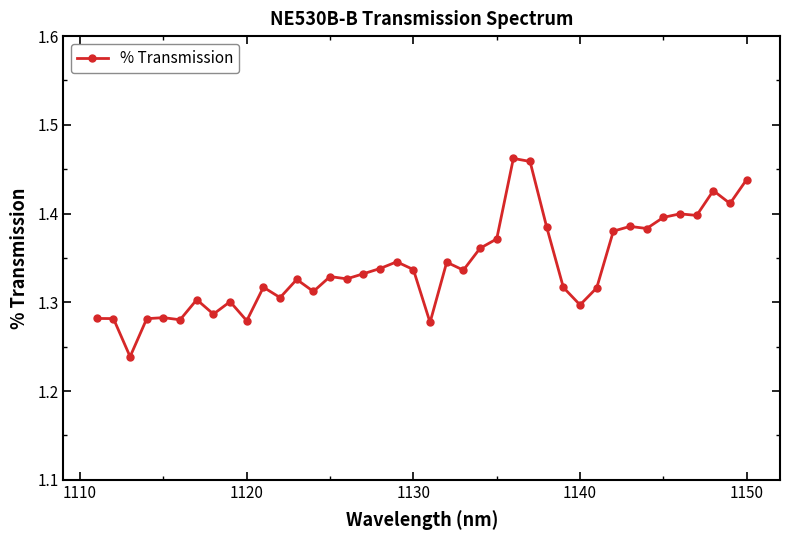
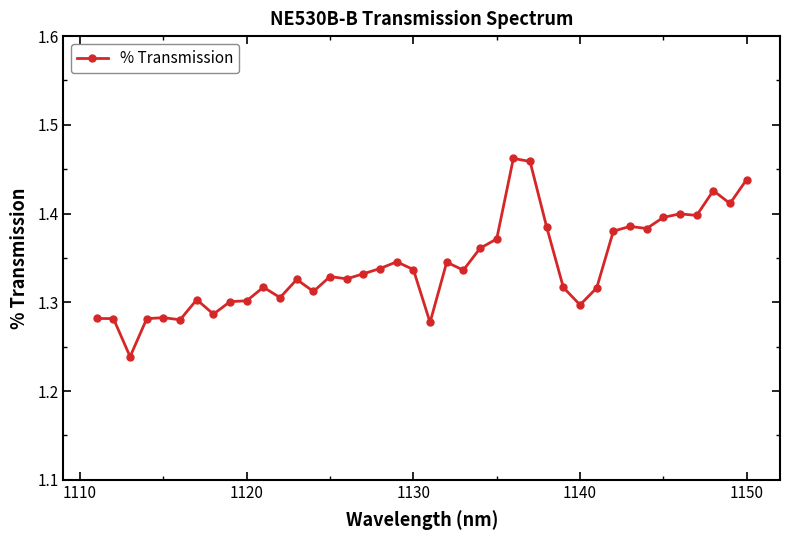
  {
-   "1120": 1.28,
+   "1120": 1.30,
    "1130": 1.34,
    "1140": 1.30,
    "1150": 1.44
  }
